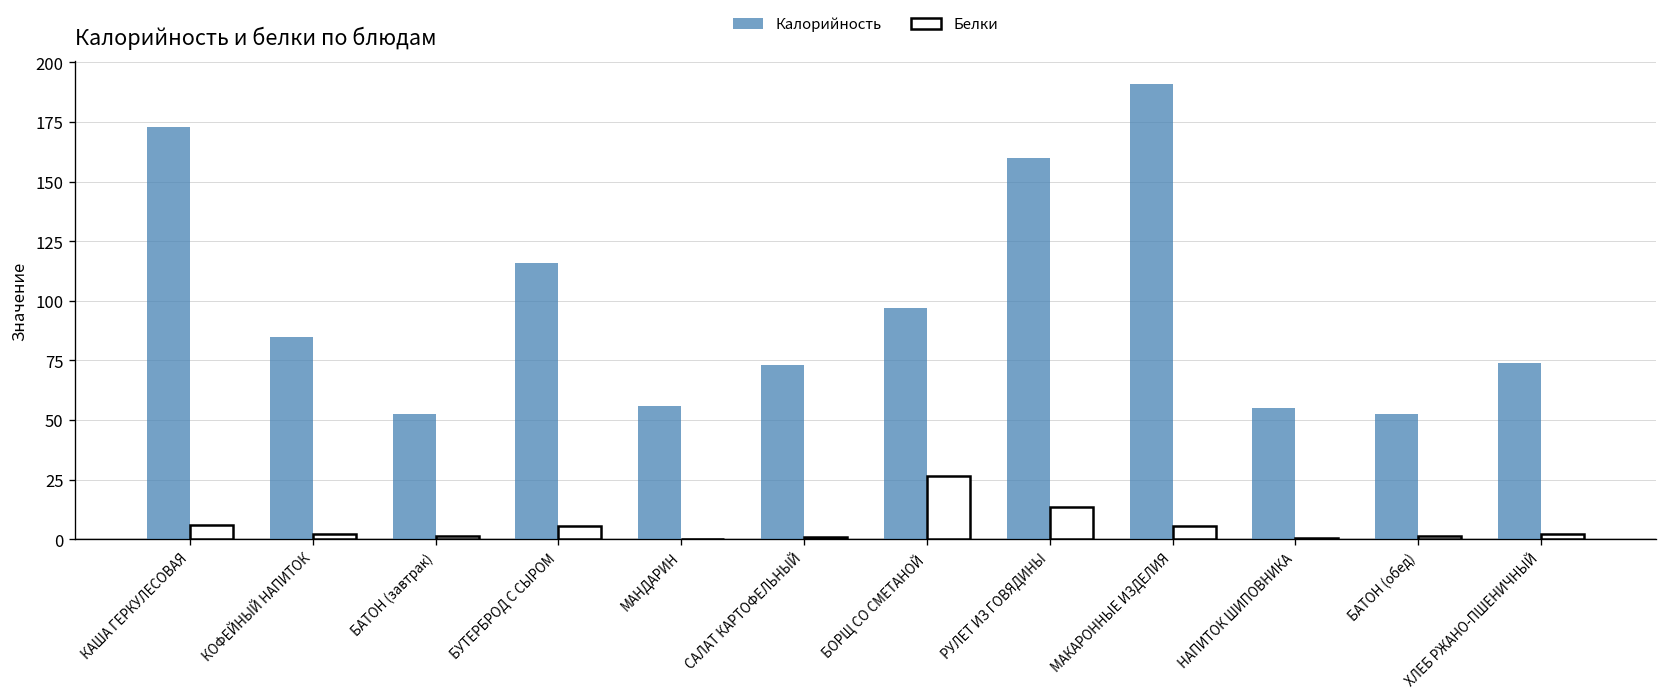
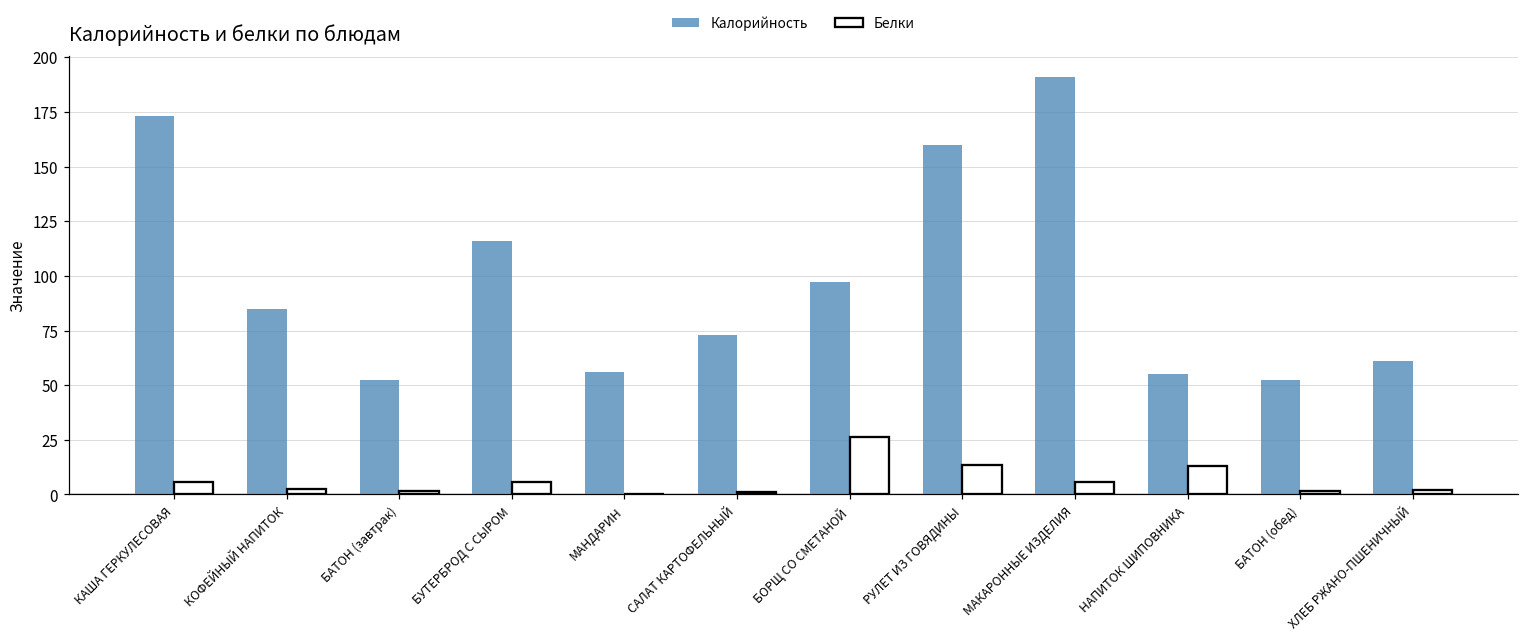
  {
    "Калорийность": {
      "КАША ГЕРКУЛЕСОВАЯ": 173,
      "КОФЕЙНЫЙ НАПИТОК": 85,
      "БАТОН (завтрак)": 52,
      "БУТЕРБРОД С СЫРОМ": 116,
      "МАНДАРИН": 56,
      "САЛАТ КАРТОФЕЛЬНЫЙ": 73,
      "БОРЩ СО СМЕТАНОЙ": 97,
      "РУЛЕТ ИЗ ГОВЯДИНЫ": 160,
      "МАКАРОННЫЕ ИЗДЕЛИЯ": 191,
      "НАПИТОК ШИПОВНИКА": 55,
      "БАТОН (обед)": 52,
-     "ХЛЕБ РЖАНО-ПШЕНИЧНЫЙ": 74
+     "ХЛЕБ РЖАНО-ПШЕНИЧНЫЙ": 61
    },
    "Белки": {
      "КАША ГЕРКУЛЕСОВАЯ": 6,
      "КОФЕЙНЫЙ НАПИТОК": 2,
      "БАТОН (завтрак)": 2,
      "БУТЕРБРОД С СЫРОМ": 6,
      "БОРЩ СО СМЕТАНОЙ": 26,
      "РУЛЕТ ИЗ ГОВЯДИНЫ": 13,
      "МАКАРОННЫЕ ИЗДЕЛИЯ": 6,
-     "НАПИТОК ШИПОВНИКА": 1,
+     "НАПИТОК ШИПОВНИКА": 13,
      "БАТОН (обед)": 2,
      "ХЛЕБ РЖАНО-ПШЕНИЧНЫЙ": 2
    }
  }
